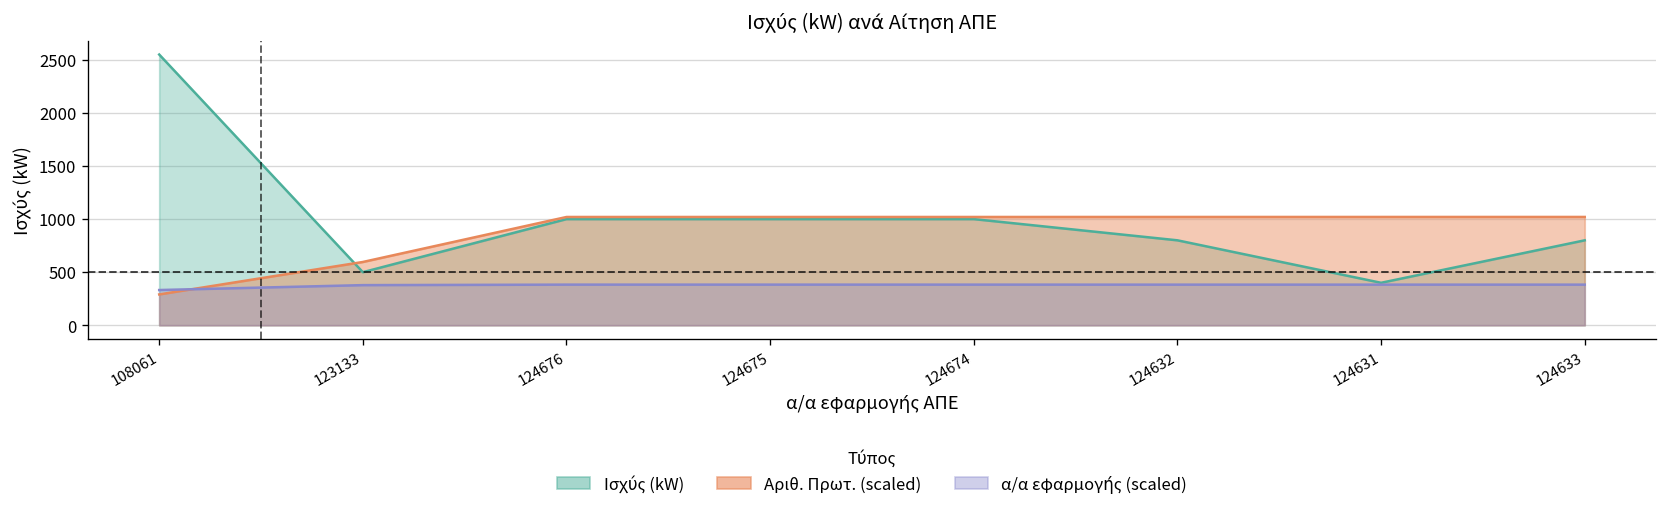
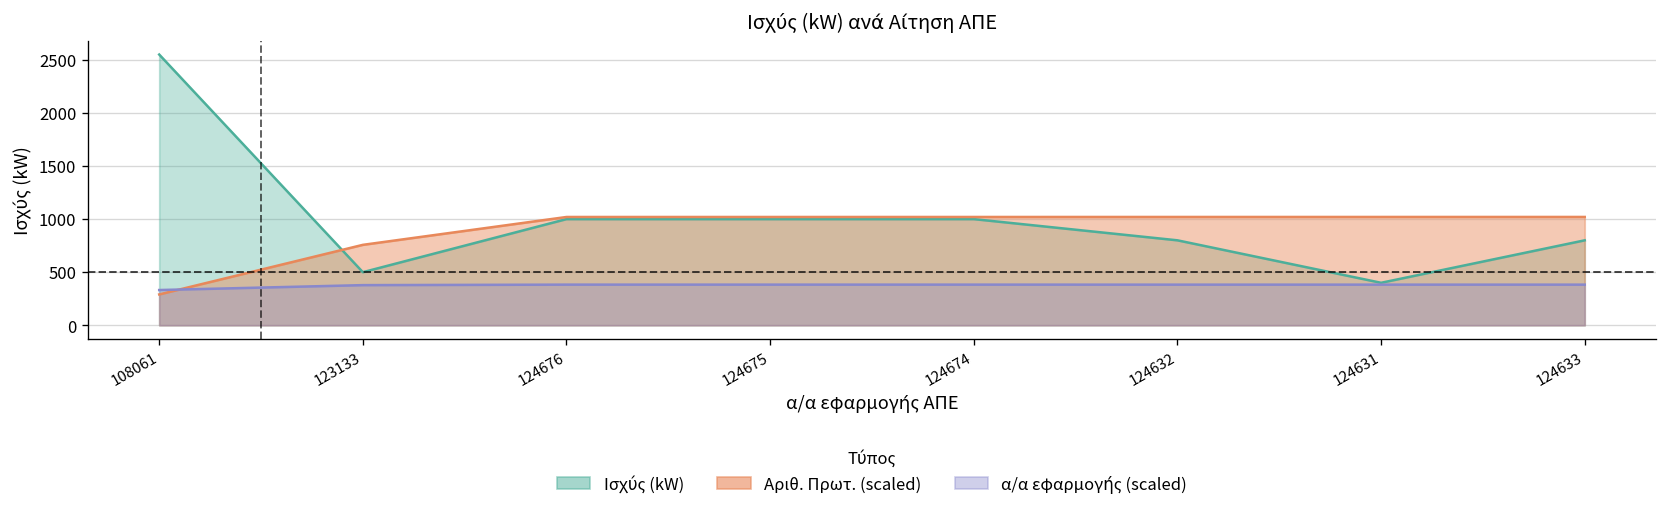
  {
    "Αριθ. Πρωτ. (scaled)": {
      "108061": 300,
-     "123133": 600,
+     "123133": 800,
      "124632": 1000,
      "124631": 1000,
      "124633": 1000
    }
  }
